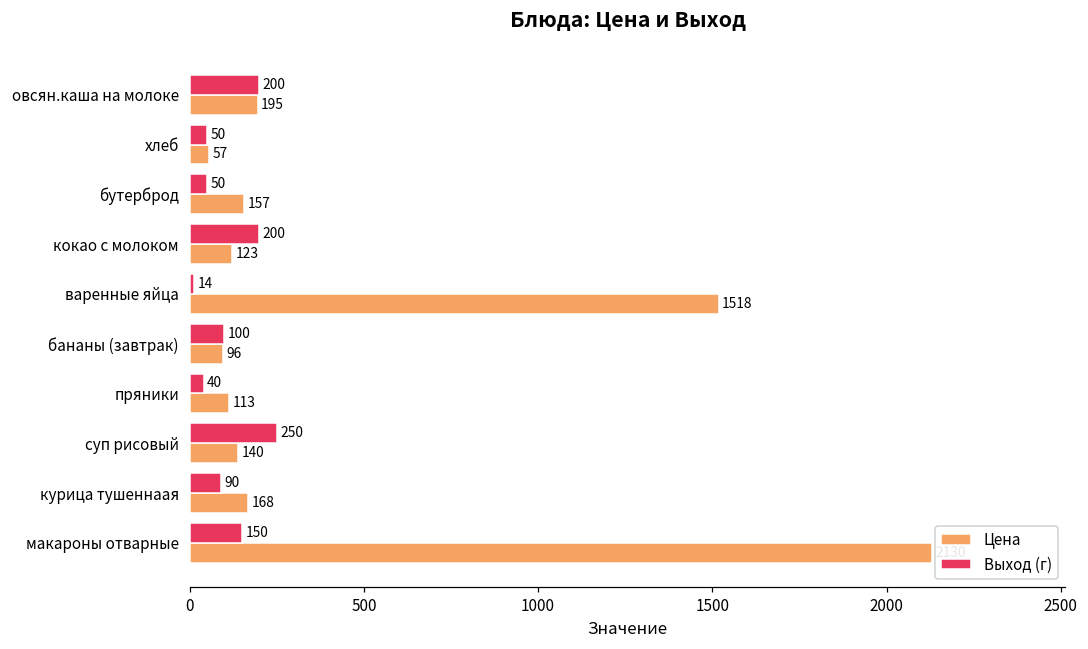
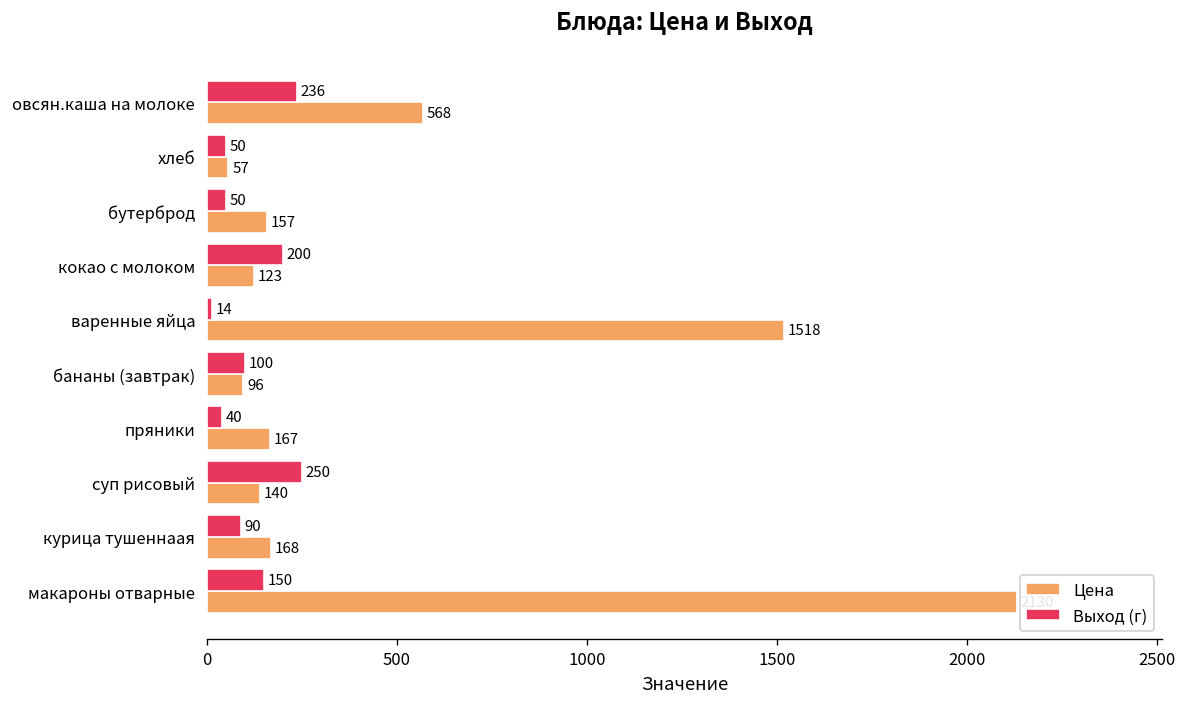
  {
    "Цена": {
-     "овсян.каша на молоке": 195,
+     "овсян.каша на молоке": 568,
      "хлеб": 57,
      "бутерброд": 157,
      "кокао с молоком": 123,
      "варенные яйца": 1518,
      "бананы (завтрак)": 96,
-     "пряники": 113,
+     "пряники": 167,
      "суп рисовый": 140,
      "курица тушеннаая": 168
    },
    "Выход (г)": {
-     "овсян.каша на молоке": 200,
+     "овсян.каша на молоке": 236,
      "хлеб": 50,
      "бутерброд": 50,
      "кокао с молоком": 200,
      "варенные яйца": 14,
      "бананы (завтрак)": 100,
      "пряники": 40,
      "суп рисовый": 250,
      "курица тушеннаая": 90,
      "макароны отварные": 150
    }
  }
